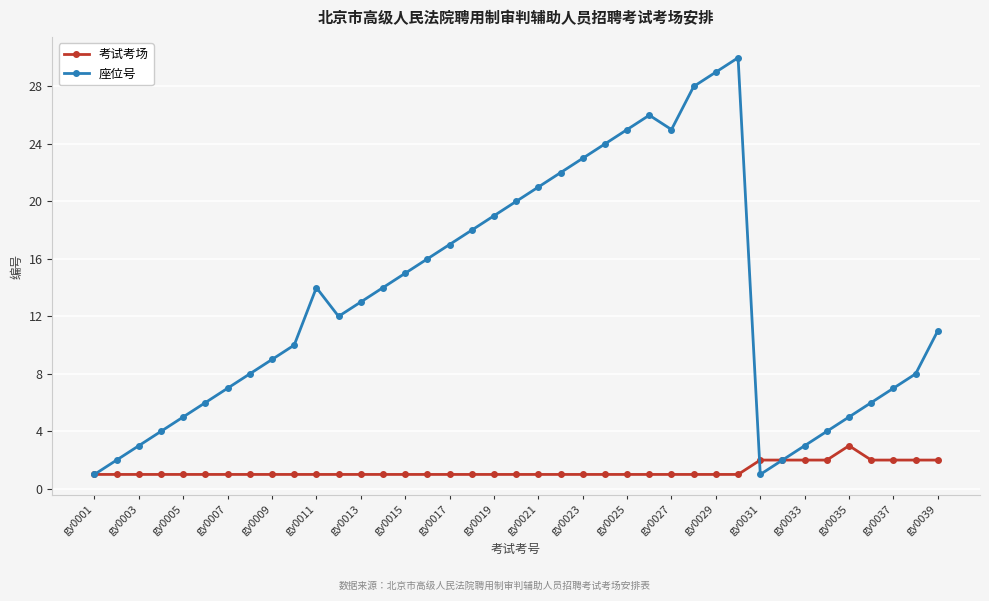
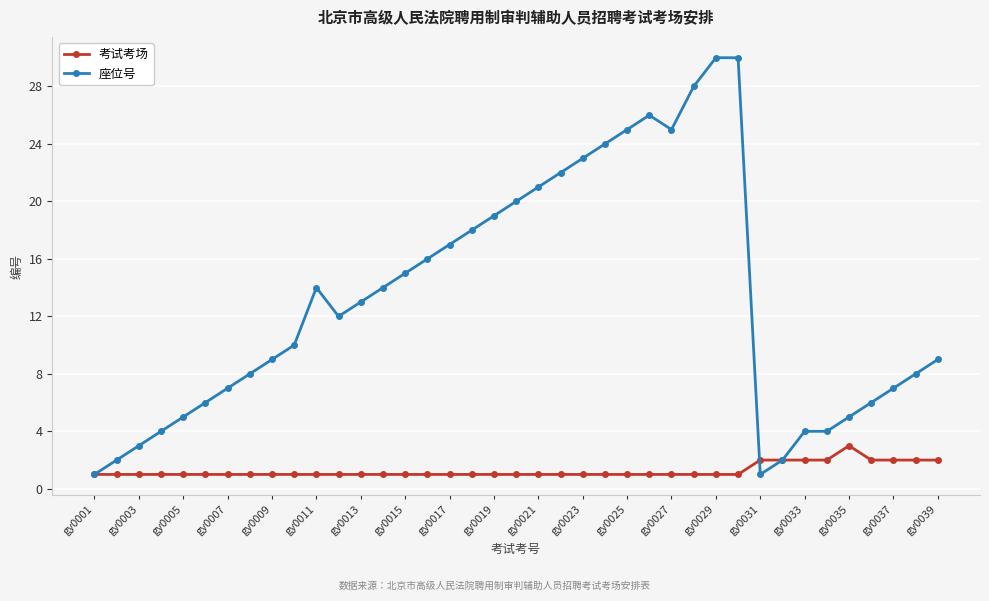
  {
    "考试考场": {
      "gy0003": 1,
      "gy0005": 1,
      "gy0007": 1,
      "gy0009": 1,
      "gy0011": 1,
      "gy0013": 1,
      "gy0015": 1,
      "gy0017": 1,
      "gy0019": 1,
      "gy0021": 1,
      "gy0023": 1,
      "gy0025": 1,
      "gy0027": 1,
      "gy0029": 1,
      "gy0031": 2,
      "gy0033": 2,
      "gy0035": 3,
      "gy0037": 2,
      "gy0039": 2
    },
    "座位号": {
      "gy0003": 3,
      "gy0005": 5,
      "gy0007": 7,
      "gy0009": 9,
      "gy0011": 14,
      "gy0013": 13,
      "gy0015": 15,
      "gy0017": 17,
      "gy0019": 19,
      "gy0021": 21,
      "gy0023": 23,
      "gy0025": 25,
      "gy0027": 25,
-     "gy0029": 29,
+     "gy0029": 30,
      "gy0031": 1,
-     "gy0033": 3,
+     "gy0033": 4,
      "gy0035": 5,
      "gy0037": 7,
-     "gy0039": 11
+     "gy0039": 9
    }
  }
